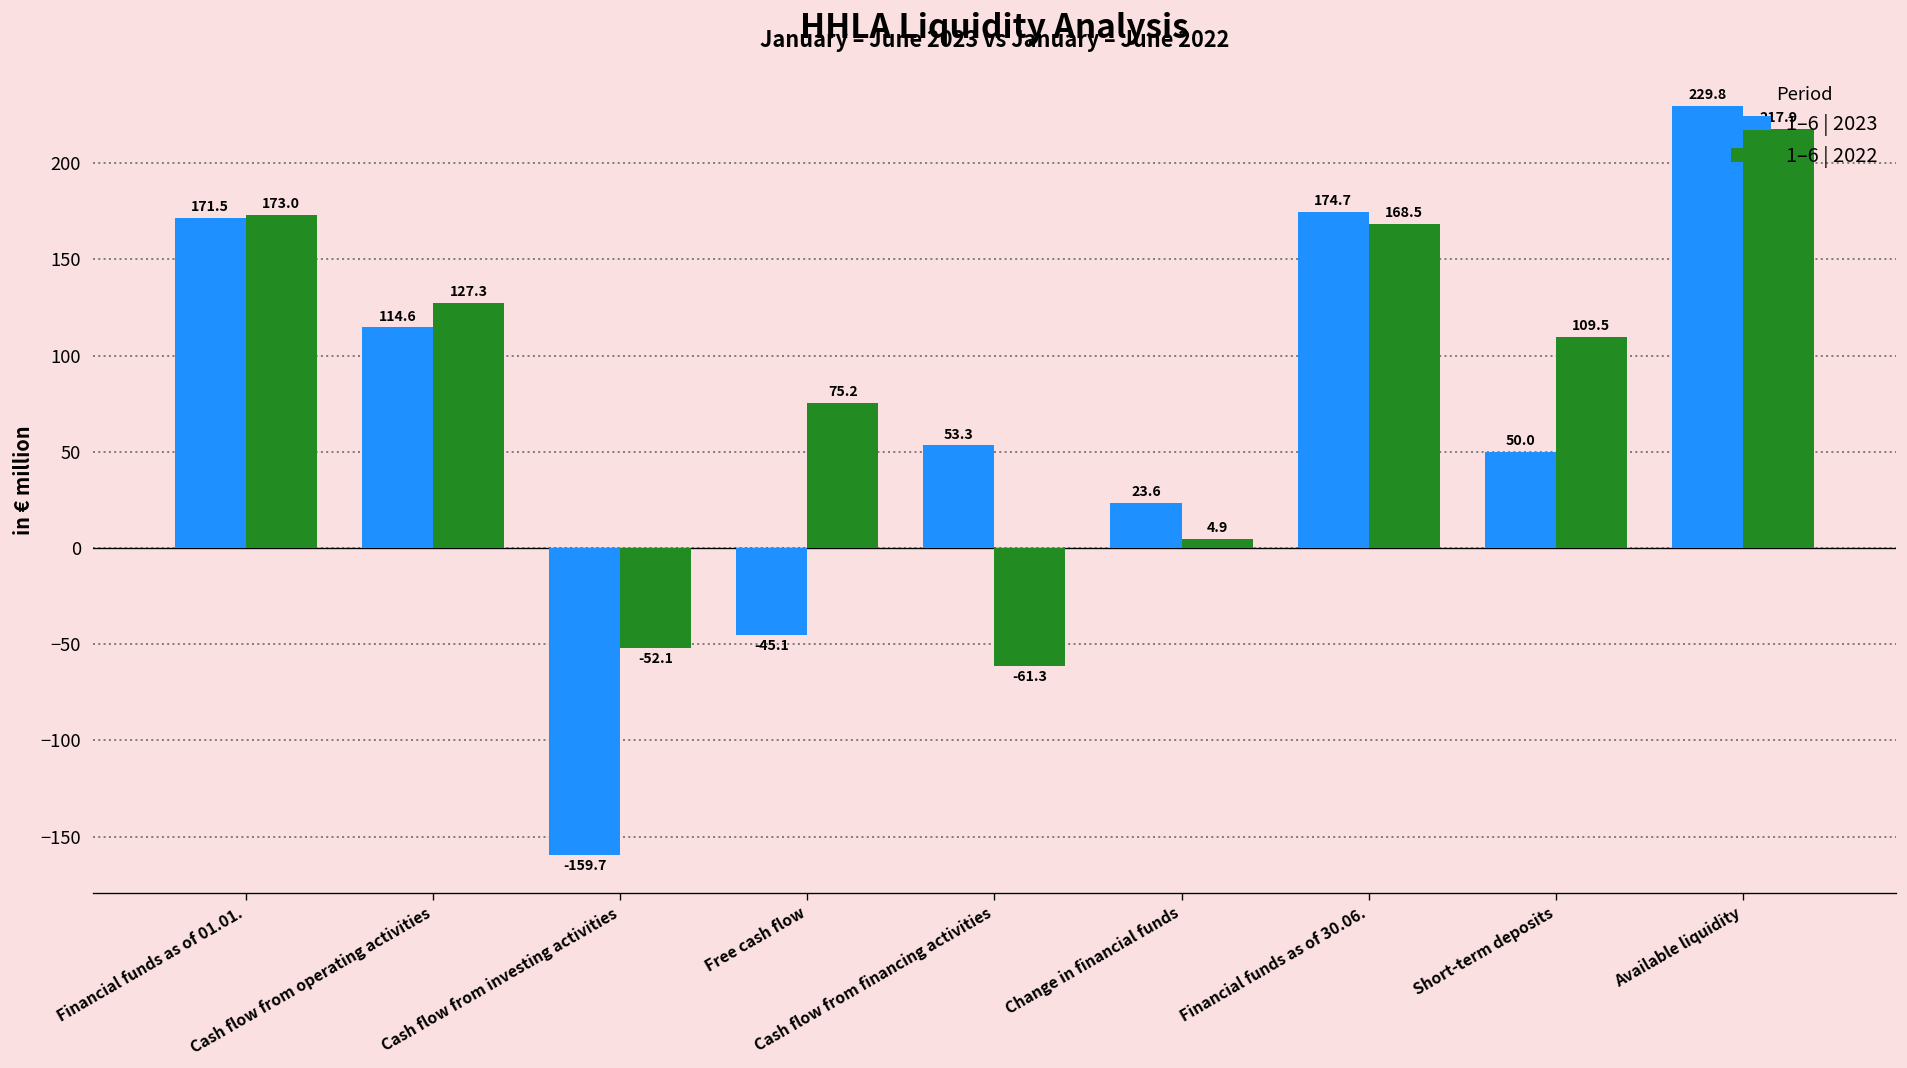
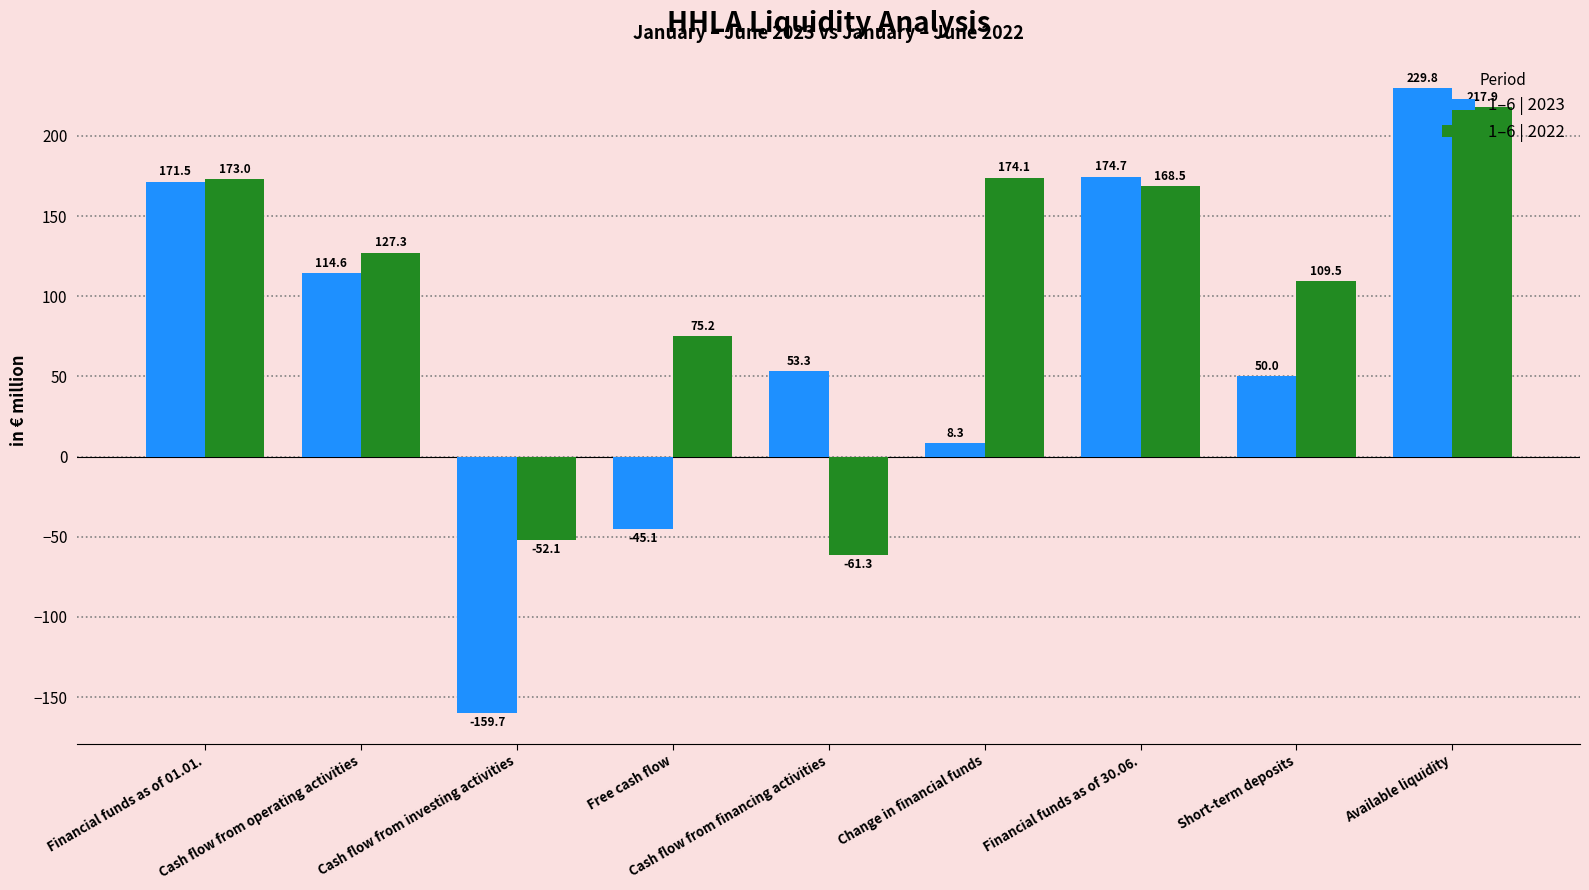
  {
    "1–6 | 2023": {
      "Financial funds as of 01.01.": 171.5,
      "Cash flow from operating activities": 114.6,
      "Cash flow from investing activities": -159.7,
      "Free cash flow": -45.1,
      "Cash flow from financing activities": 53.3,
-     "Change in financial funds": 23.6,
+     "Change in financial funds": 8.3,
      "Financial funds as of 30.06.": 174.7,
      "Short-term deposits": 50.0,
      "Available liquidity": 229.8
    },
    "1–6 | 2022": {
      "Financial funds as of 01.01.": 173.0,
      "Cash flow from operating activities": 127.3,
      "Cash flow from investing activities": -52.1,
      "Free cash flow": 75.2,
      "Cash flow from financing activities": -61.3,
-     "Change in financial funds": 4.9,
+     "Change in financial funds": 174.1,
      "Financial funds as of 30.06.": 168.5,
      "Short-term deposits": 109.5,
      "Available liquidity": 217.9
    }
  }
